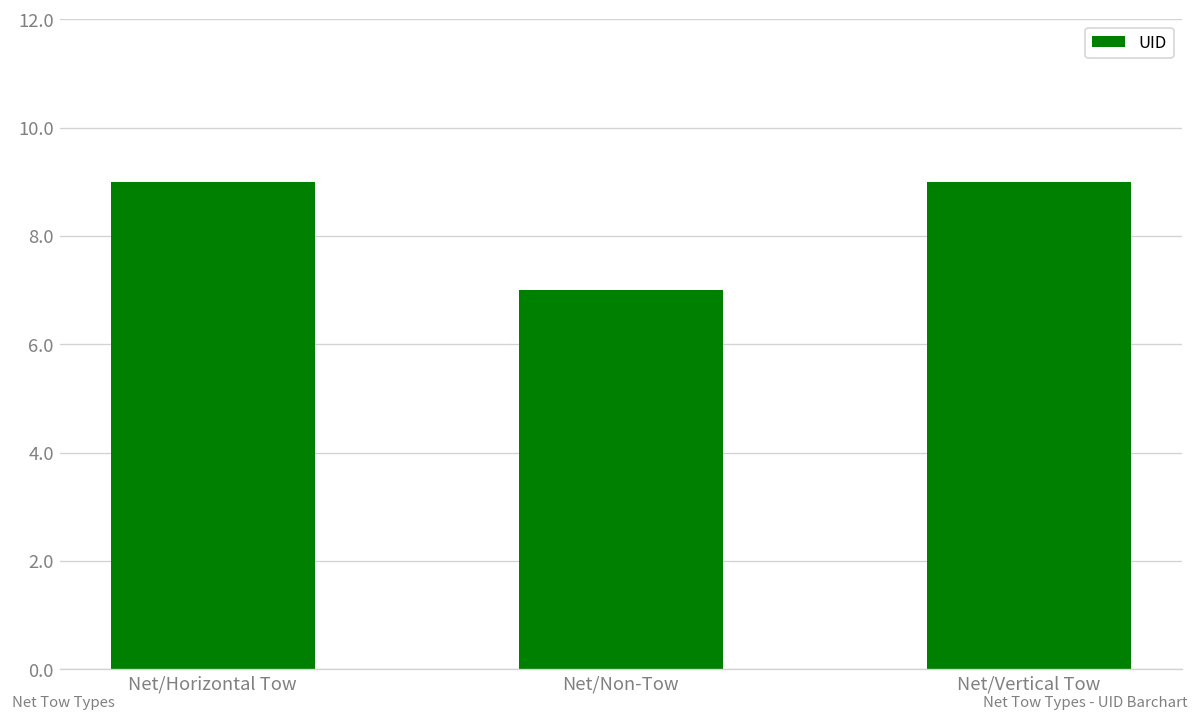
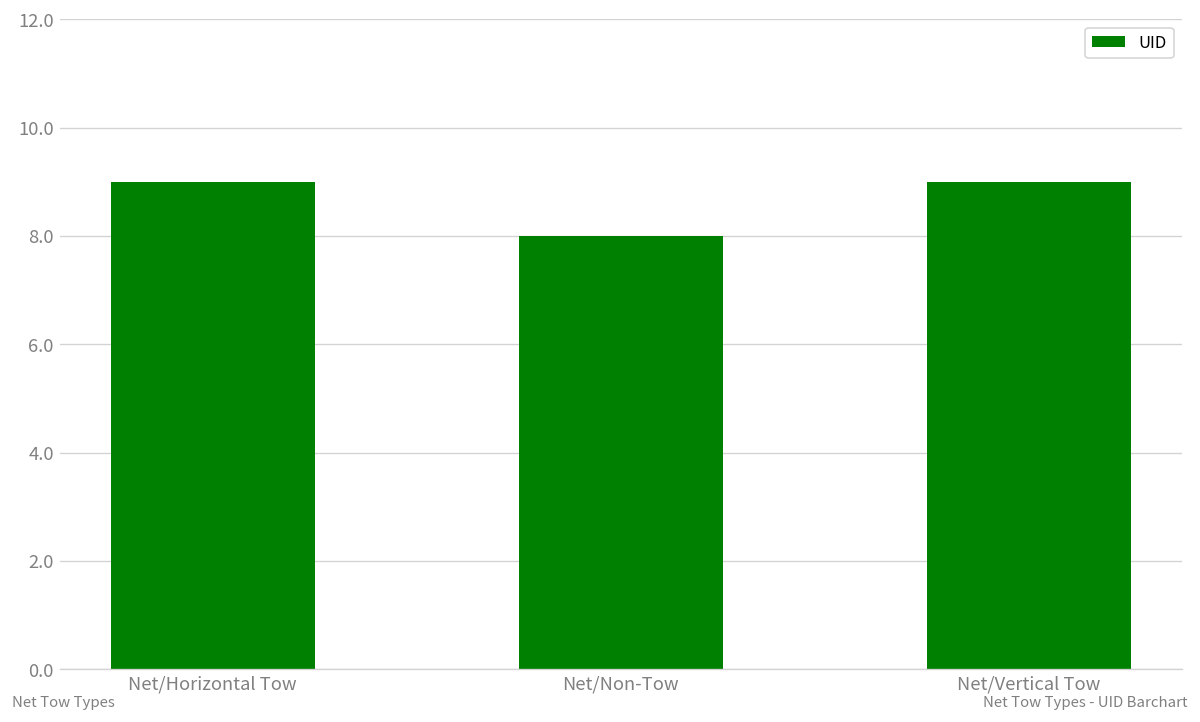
  {
    "Net/Horizontal Tow": 9,
-   "Net/Non-Tow": 7,
+   "Net/Non-Tow": 8,
    "Net/Vertical Tow": 9
  }
